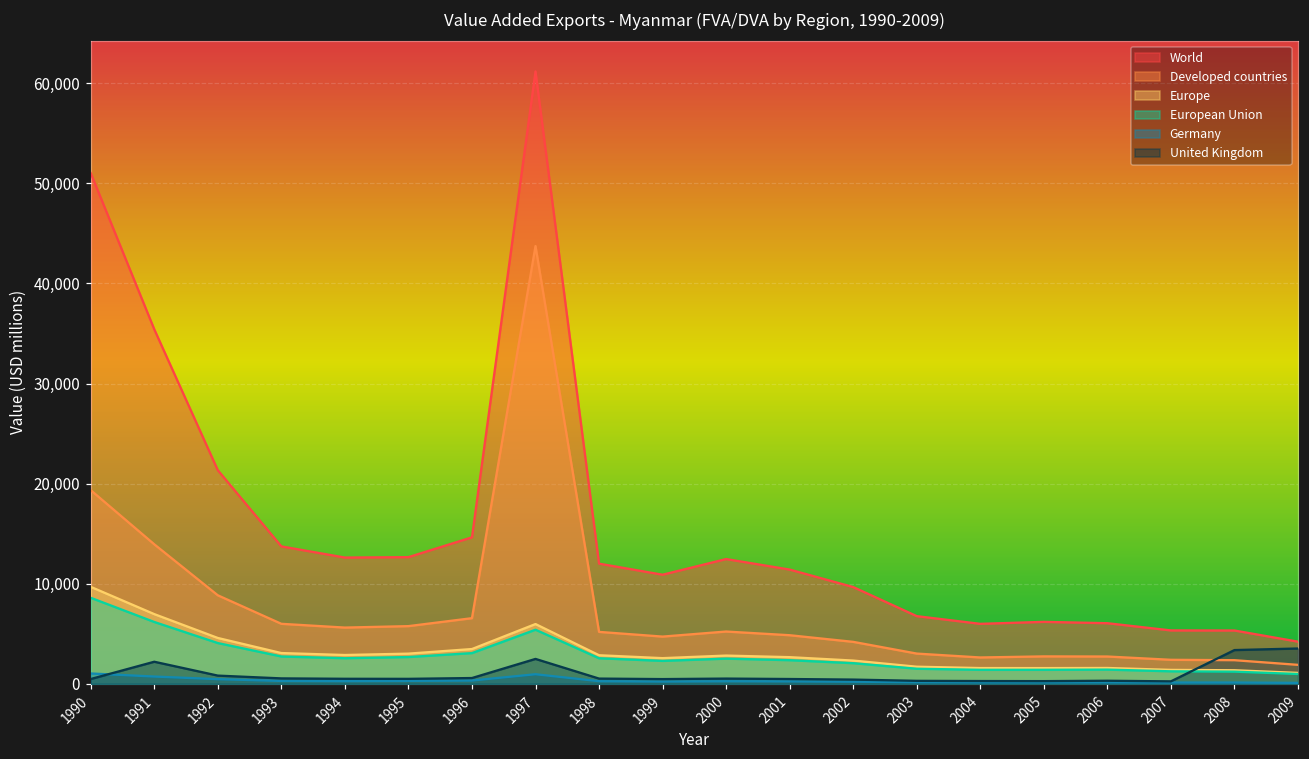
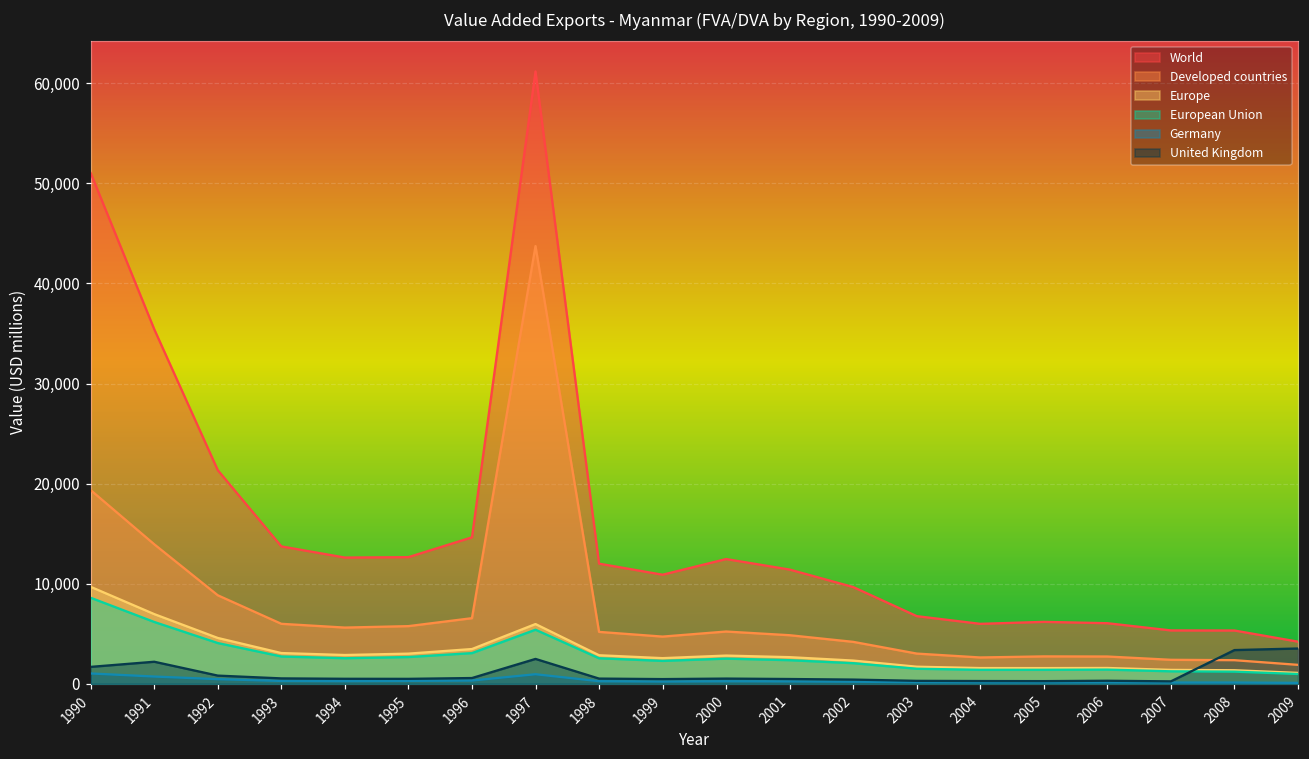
  {
    "United Kingdom": {
-     "1990": "0",
+     "1990": "2,000",
      "1991": "2,000",
      "1992": "1,000",
      "1997": "2,000",
      "2008": "3,000",
      "2009": "4,000"
    }
  }
